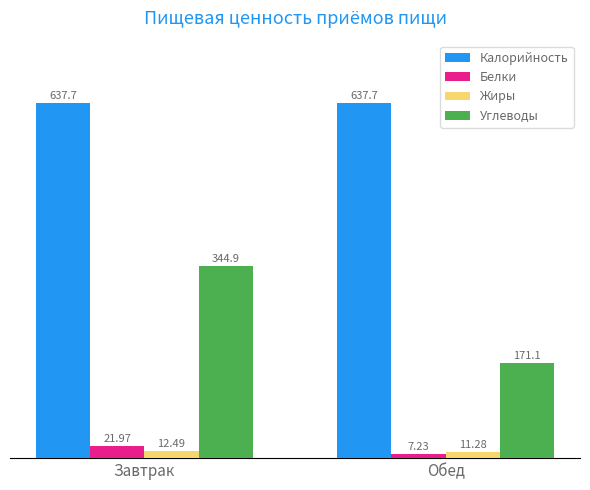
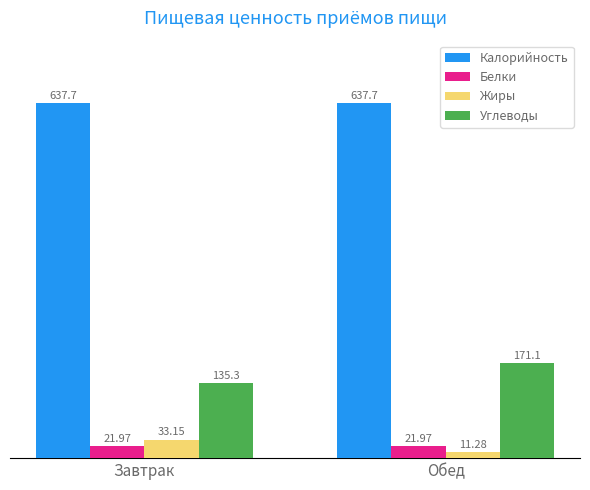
  {
    "Калорийность": {
      "Завтрак": 637.7,
      "Обед": 637.7
    },
    "Белки": {
      "Завтрак": 21.97,
-     "Обед": 7.23
+     "Обед": 21.97
    },
    "Жиры": {
-     "Завтрак": 12.49,
+     "Завтрак": 33.15,
      "Обед": 11.28
    },
    "Углеводы": {
-     "Завтрак": 344.9,
+     "Завтрак": 135.3,
      "Обед": 171.1
    }
  }
